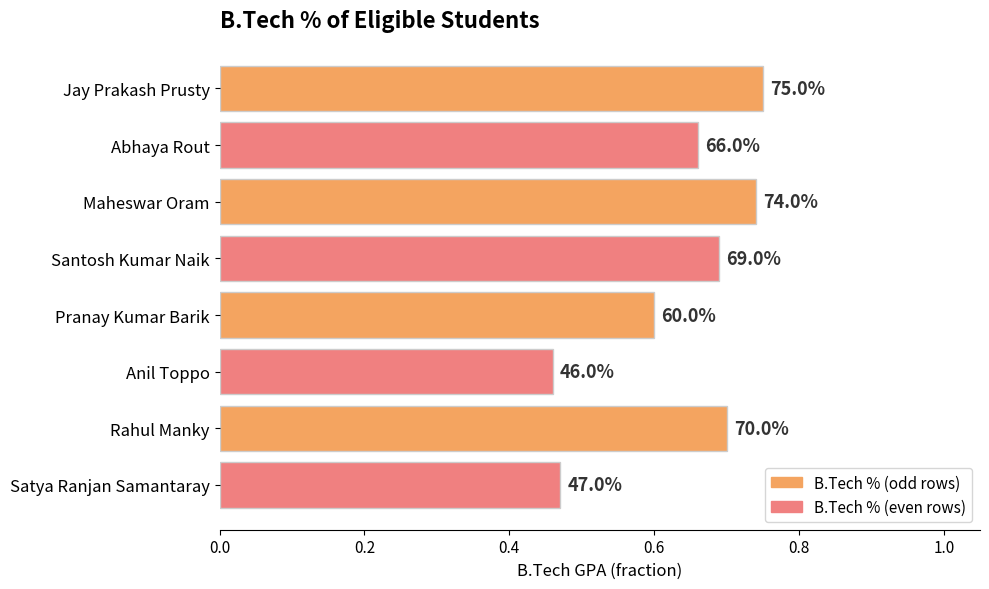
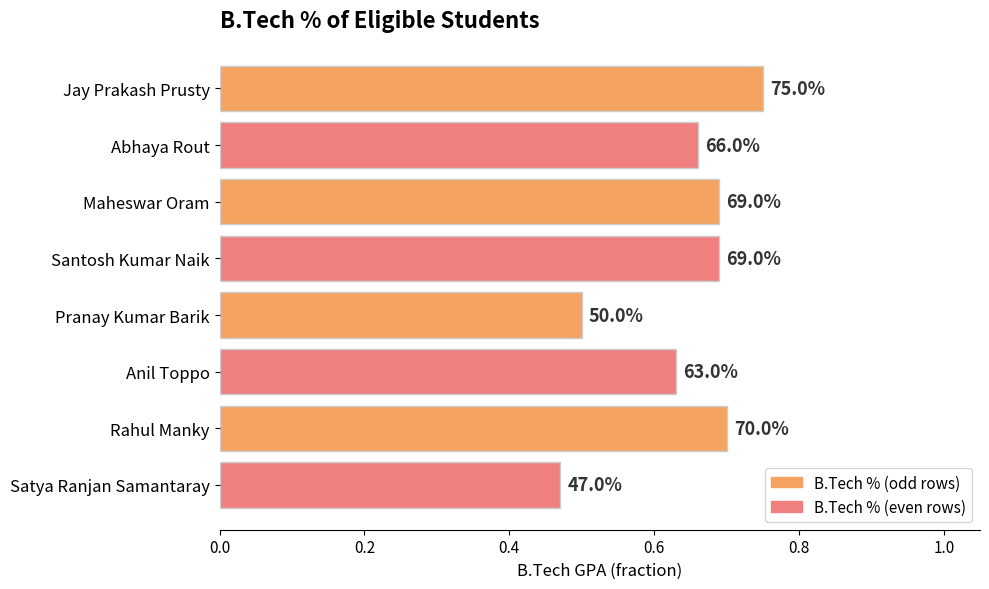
  {
    "Jay Prakash Prusty": "75.0%",
    "Abhaya Rout": "66.0%",
-   "Maheswar Oram": "74.0%",
+   "Maheswar Oram": "69.0%",
    "Santosh Kumar Naik": "69.0%",
-   "Pranay Kumar Barik": "60.0%",
-   "Anil Toppo": "46.0%",
+   "Pranay Kumar Barik": "50.0%",
+   "Anil Toppo": "63.0%",
    "Rahul Manky": "70.0%",
    "Satya Ranjan Samantaray": "47.0%"
  }
